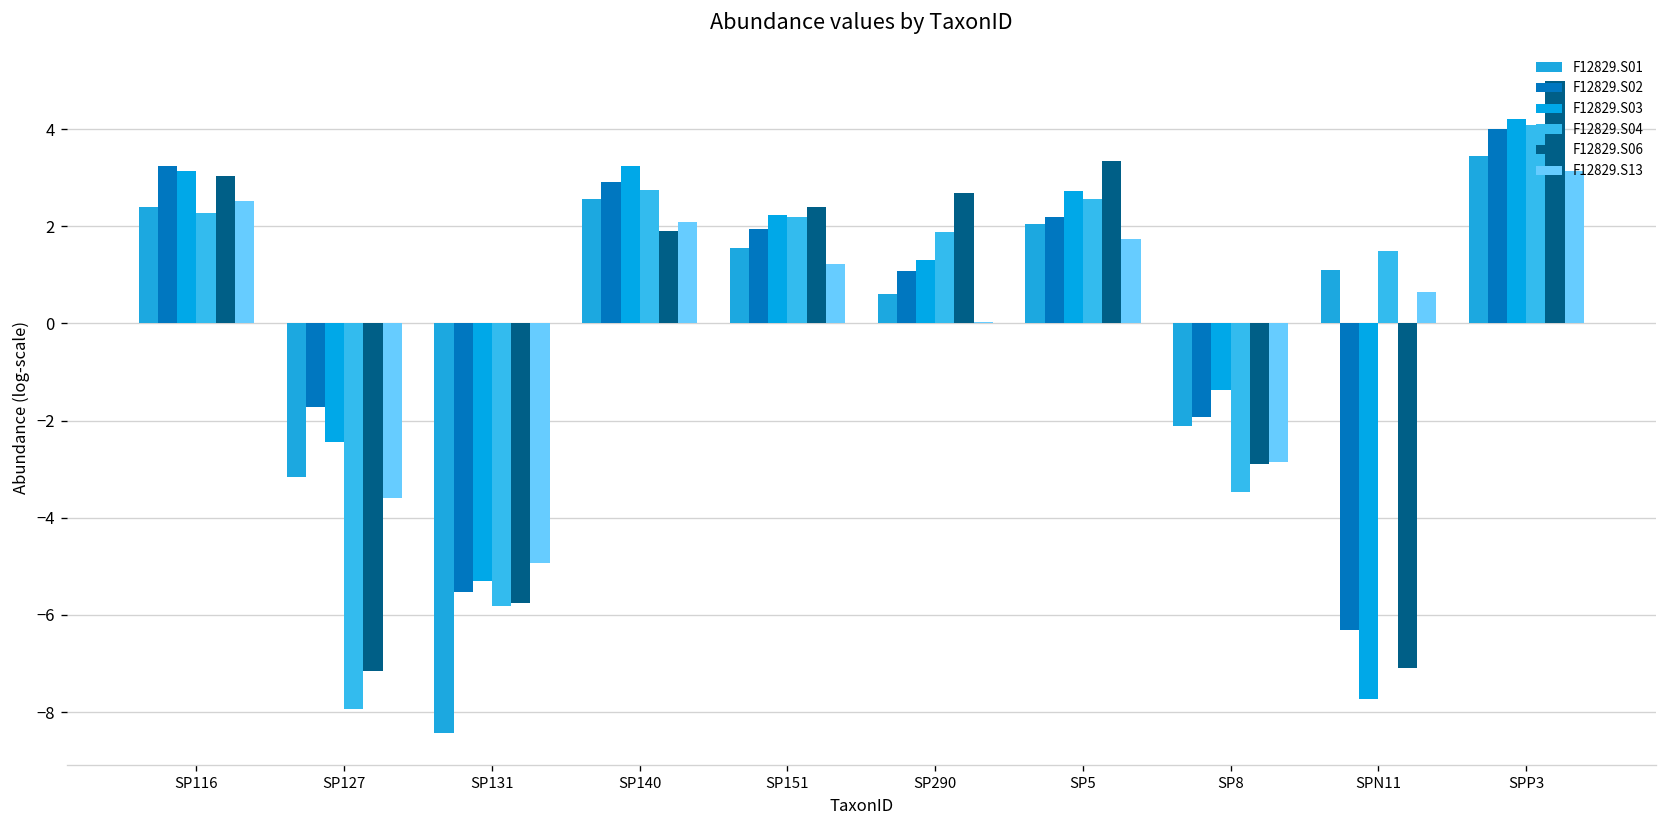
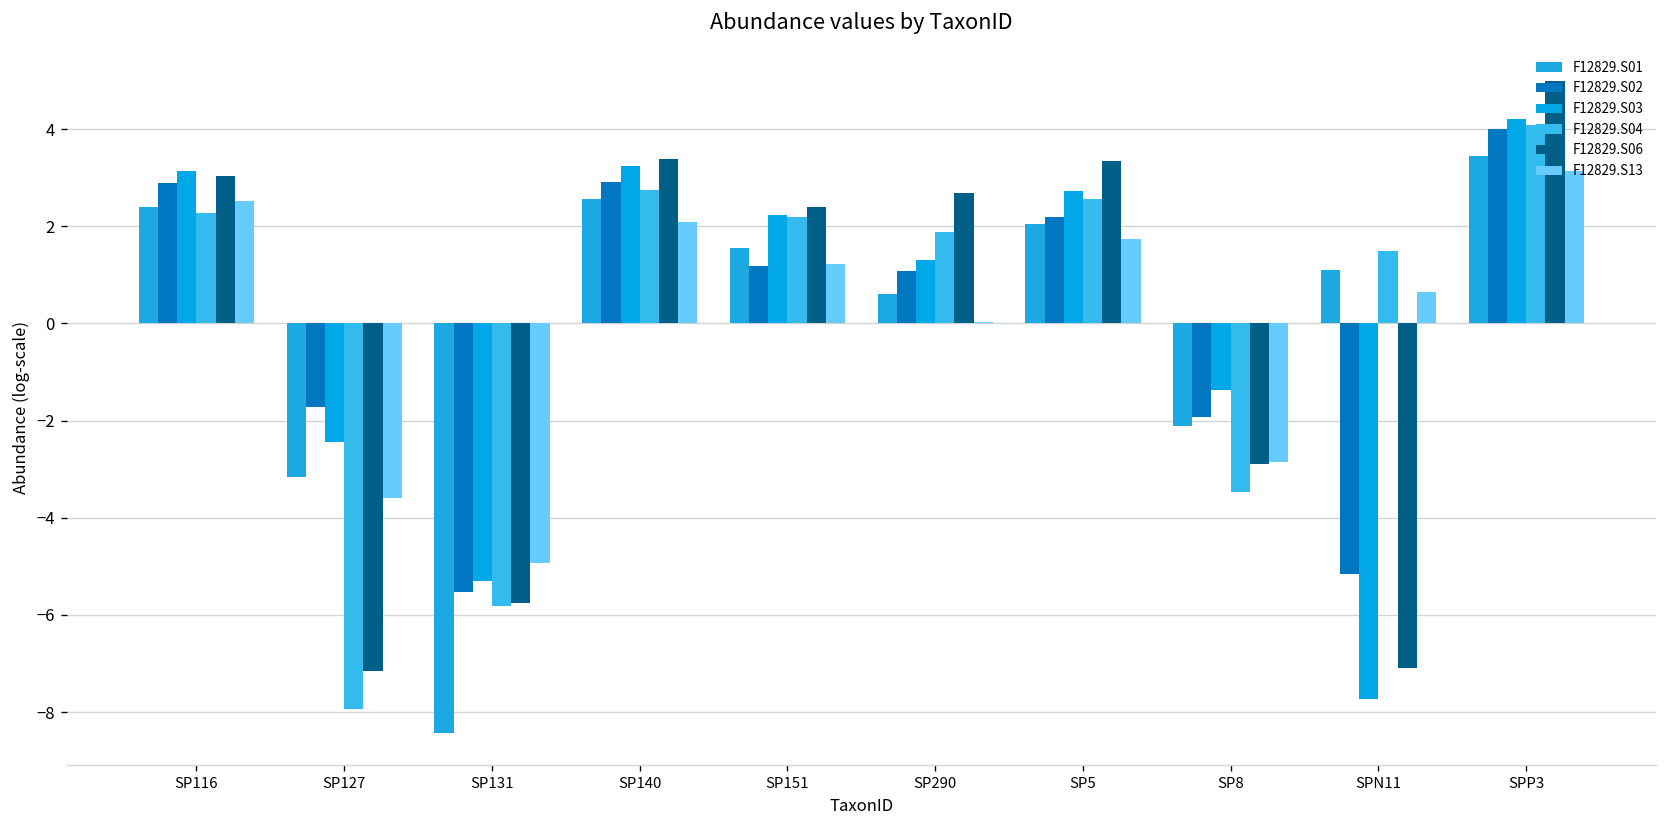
  {
    "F12829.S02": {
-     "SP116": 3.2,
+     "SP116": 2.9,
      "SP127": -1.7,
      "SP131": -5.5,
      "SP140": 2.9,
-     "SP151": 1.9,
+     "SP151": 1.2,
      "SP290": 1.1,
      "SP5": 2.2,
      "SP8": -1.9,
-     "SPN11": -6.3,
+     "SPN11": -5.2,
      "SPP3": 4.0
    },
    "F12829.S06": {
      "SP116": 3.0,
      "SP127": -7.2,
      "SP131": -5.8,
-     "SP140": 1.9,
+     "SP140": 3.4,
      "SP151": 2.4,
      "SP290": 2.7,
      "SP5": 3.4,
      "SP8": -2.9,
      "SPN11": -7.1,
      "SPP3": 5.0
    }
  }
